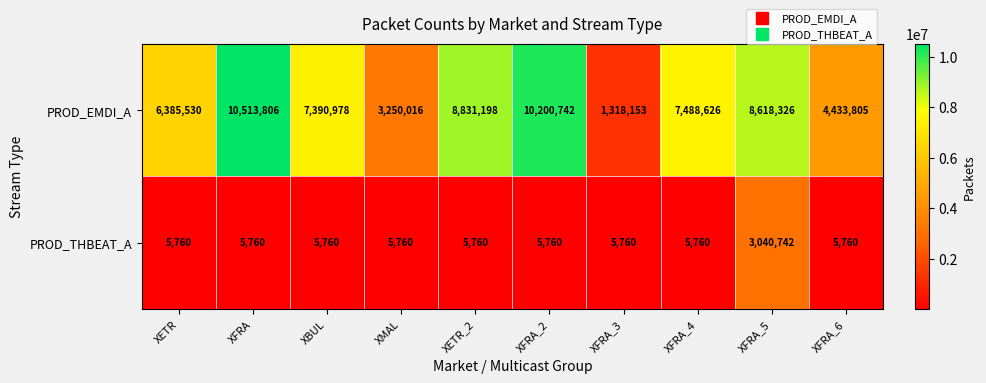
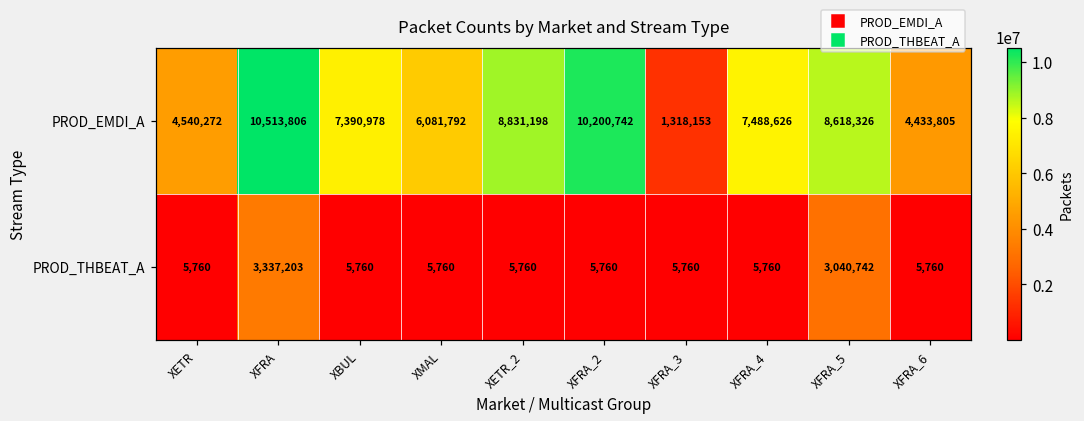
  {
    "PROD_EMDI_A": {
-     "XETR": "6,385,530",
+     "XETR": "4,540,272",
      "XFRA": "10,513,806",
      "XBUL": "7,390,978",
-     "XMAL": "3,250,016",
+     "XMAL": "6,081,792",
      "XETR_2": "8,831,198",
      "XFRA_2": "10,200,742",
      "XFRA_3": "1,318,153",
      "XFRA_4": "7,488,626",
      "XFRA_5": "8,618,326",
      "XFRA_6": "4,433,805"
    },
    "PROD_THBEAT_A": {
      "XETR": "5,760",
-     "XFRA": "5,760",
+     "XFRA": "3,337,203",
      "XBUL": "5,760",
      "XMAL": "5,760",
      "XETR_2": "5,760",
      "XFRA_2": "5,760",
      "XFRA_3": "5,760",
      "XFRA_4": "5,760",
      "XFRA_5": "3,040,742",
      "XFRA_6": "5,760"
    }
  }
